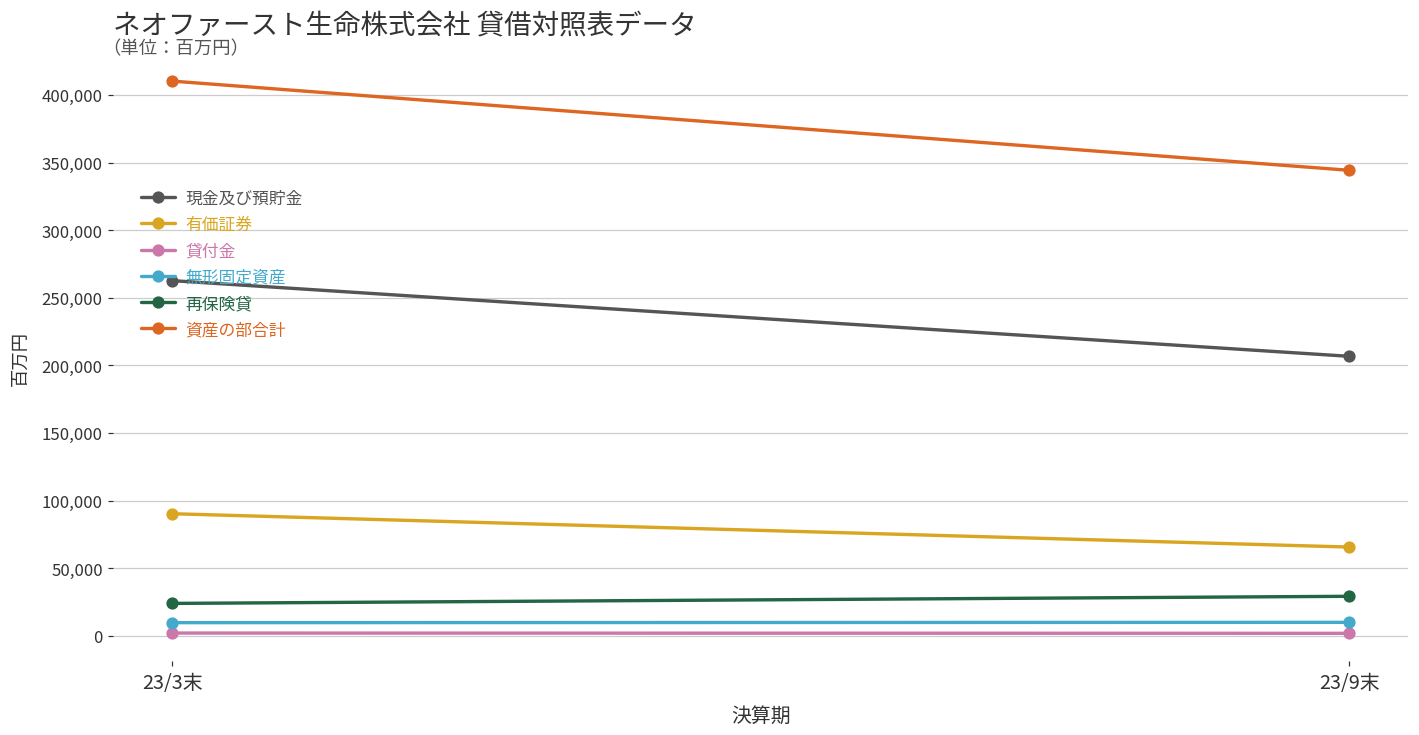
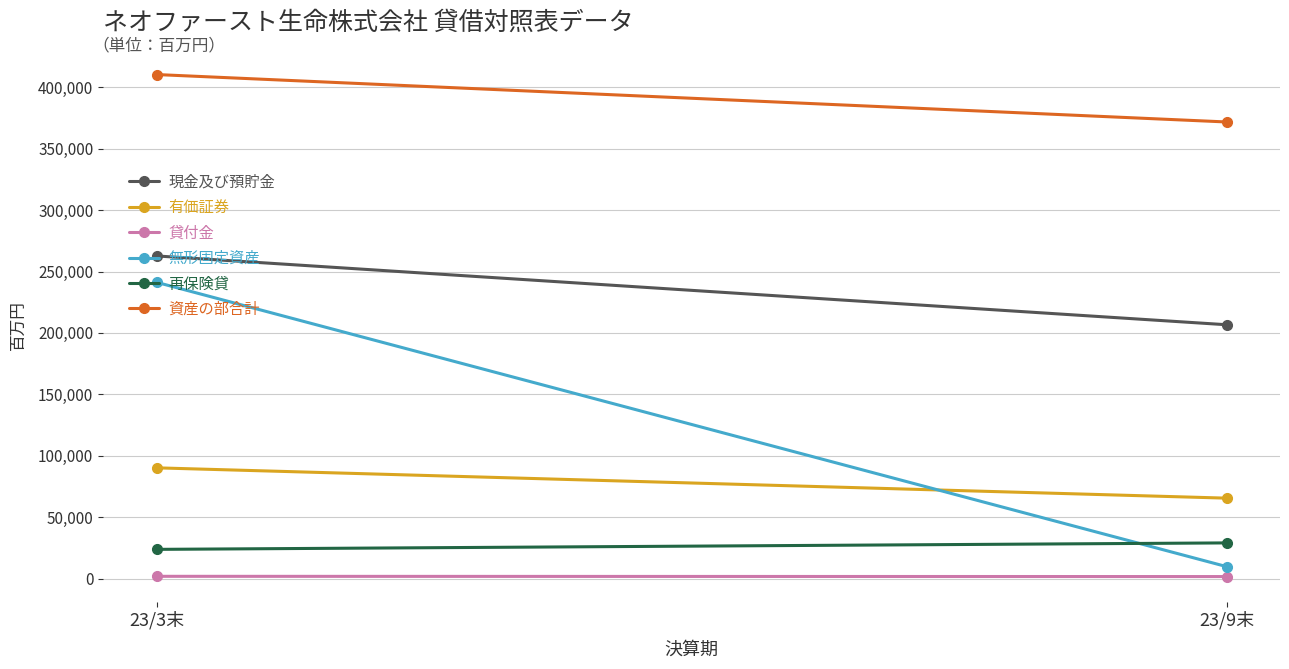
  {
    "有価証券": {
      "23/3末": "90,000",
      "23/9末": "66,000"
    },
    "貸付金": {
      "23/3末": "2,000",
      "23/9末": "2,000"
    },
    "無形固定資産": {
-     "23/3末": "10,000",
+     "23/3末": "241,000",
      "23/9末": "10,000"
    },
    "資産の部合計": {
      "23/3末": "410,000",
-     "23/9末": "344,000"
+     "23/9末": "372,000"
    }
  }
